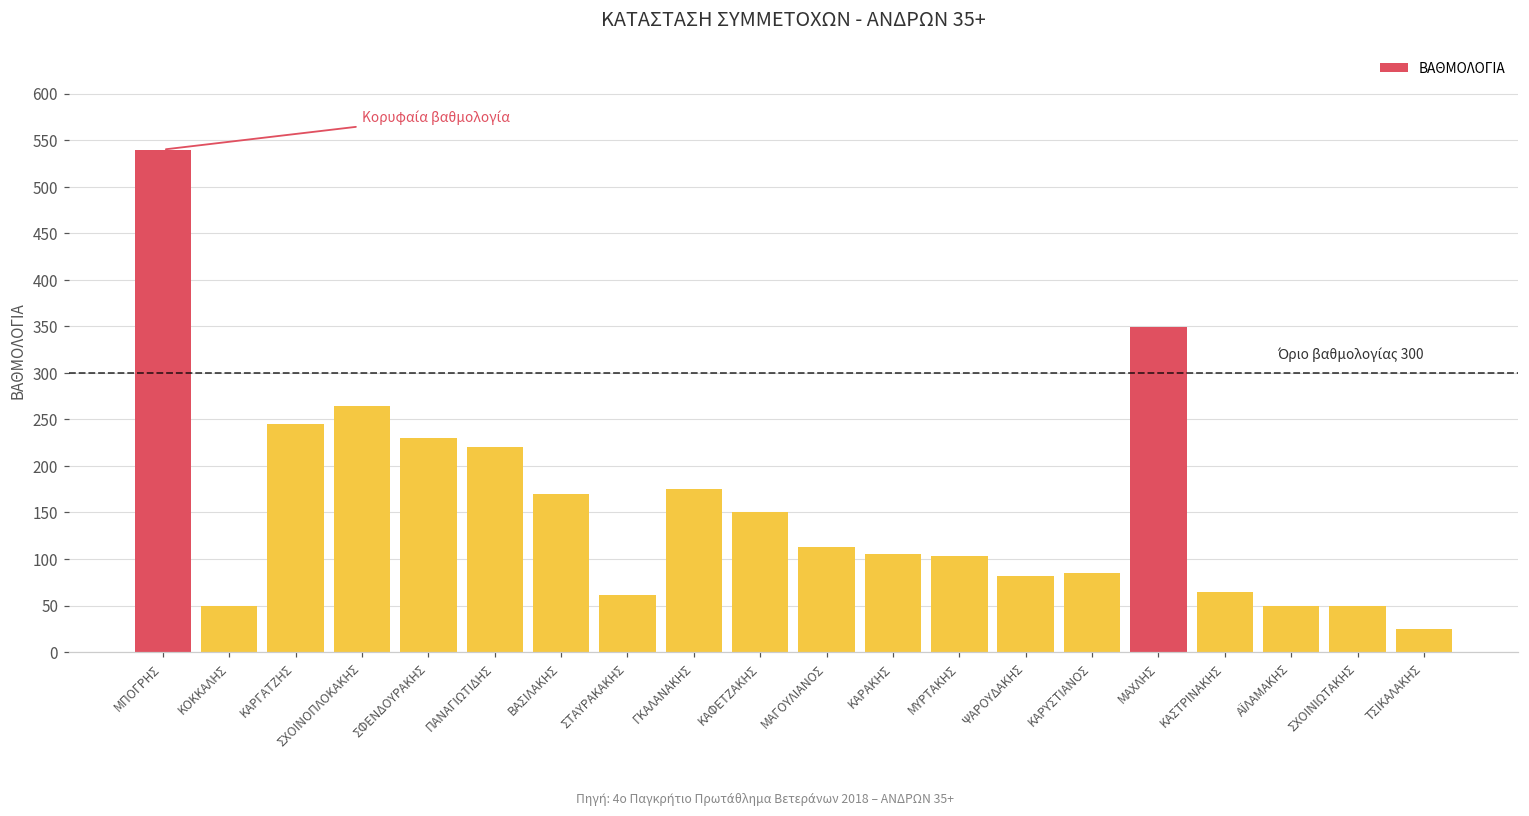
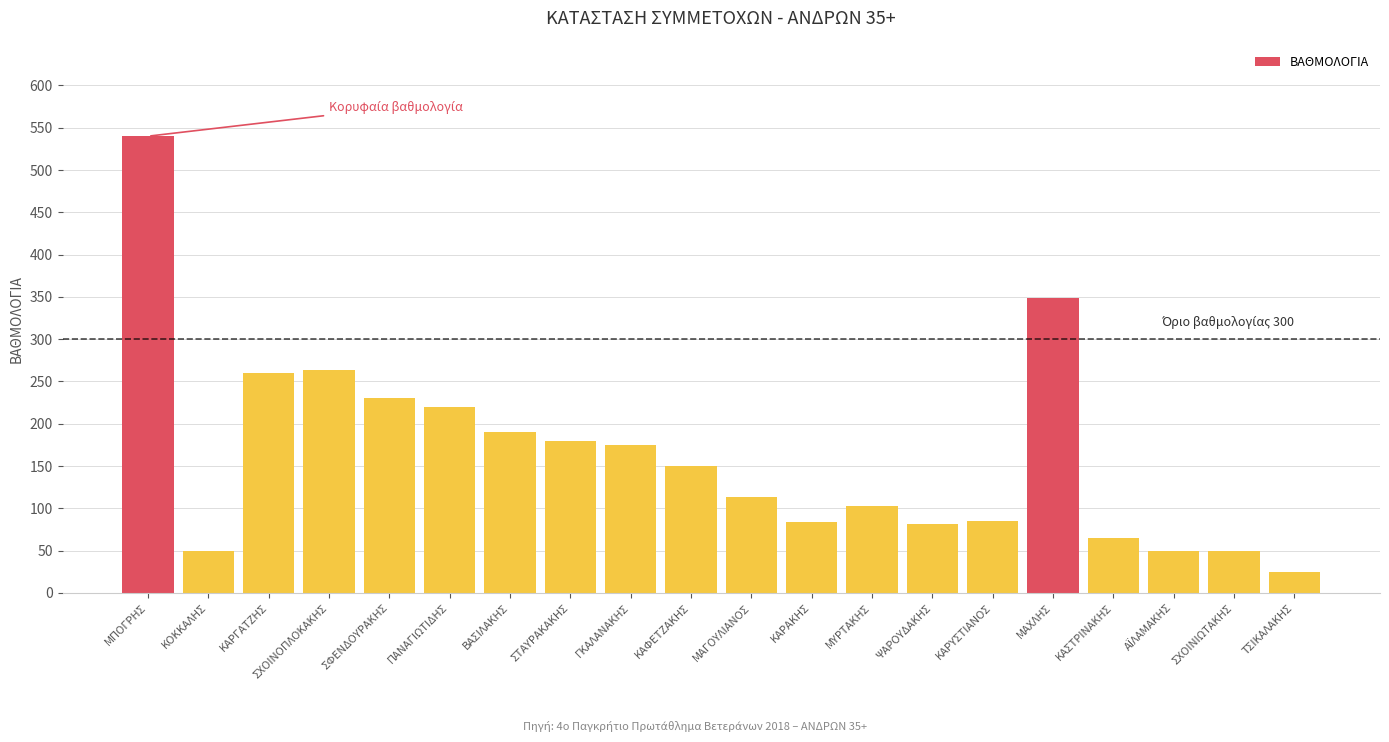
  {
    "ΜΠΟΓΡΗΣ": 540,
    "ΚΟΚΚΑΛΗΣ": 50,
-   "ΚΑΡΓΑΤΖΗΣ": 250,
+   "ΚΑΡΓΑΤΖΗΣ": 260,
    "ΣΧΟΙΝΟΠΛΟΚΑΚΗΣ": 260,
    "ΣΦΕΝΔΟΥΡΑΚΗΣ": 230,
    "ΠΑΝΑΓΙΩΤΙΔΗΣ": 220,
-   "ΒΑΣΙΛΑΚΗΣ": 170,
-   "ΣΤΑΥΡΑΚΑΚΗΣ": 60,
+   "ΒΑΣΙΛΑΚΗΣ": 190,
+   "ΣΤΑΥΡΑΚΑΚΗΣ": 180,
    "ΓΚΑΛΑΝΑΚΗΣ": 180,
    "ΚΑΦΕΤΖΑΚΗΣ": 150,
    "ΜΑΓΟΥΛΙΑΝΟΣ": 110,
-   "ΚΑΡΑΚΗΣ": 110,
+   "ΚΑΡΑΚΗΣ": 80,
    "ΜΥΡΤΑΚΗΣ": 100,
    "ΨΑΡΟΥΔΑΚΗΣ": 80,
    "ΚΑΡΥΣΤΙΑΝΟΣ": 90,
    "ΜΑΧΛΗΣ": 350,
    "ΚΑΣΤΡΙΝΑΚΗΣ": 70,
    "ΑΪΛΑΜΑΚΗΣ": 50,
    "ΣΧΟΙΝΙΩΤΑΚΗΣ": 50,
    "ΤΣΙΚΑΛΑΚΗΣ": 30
  }
